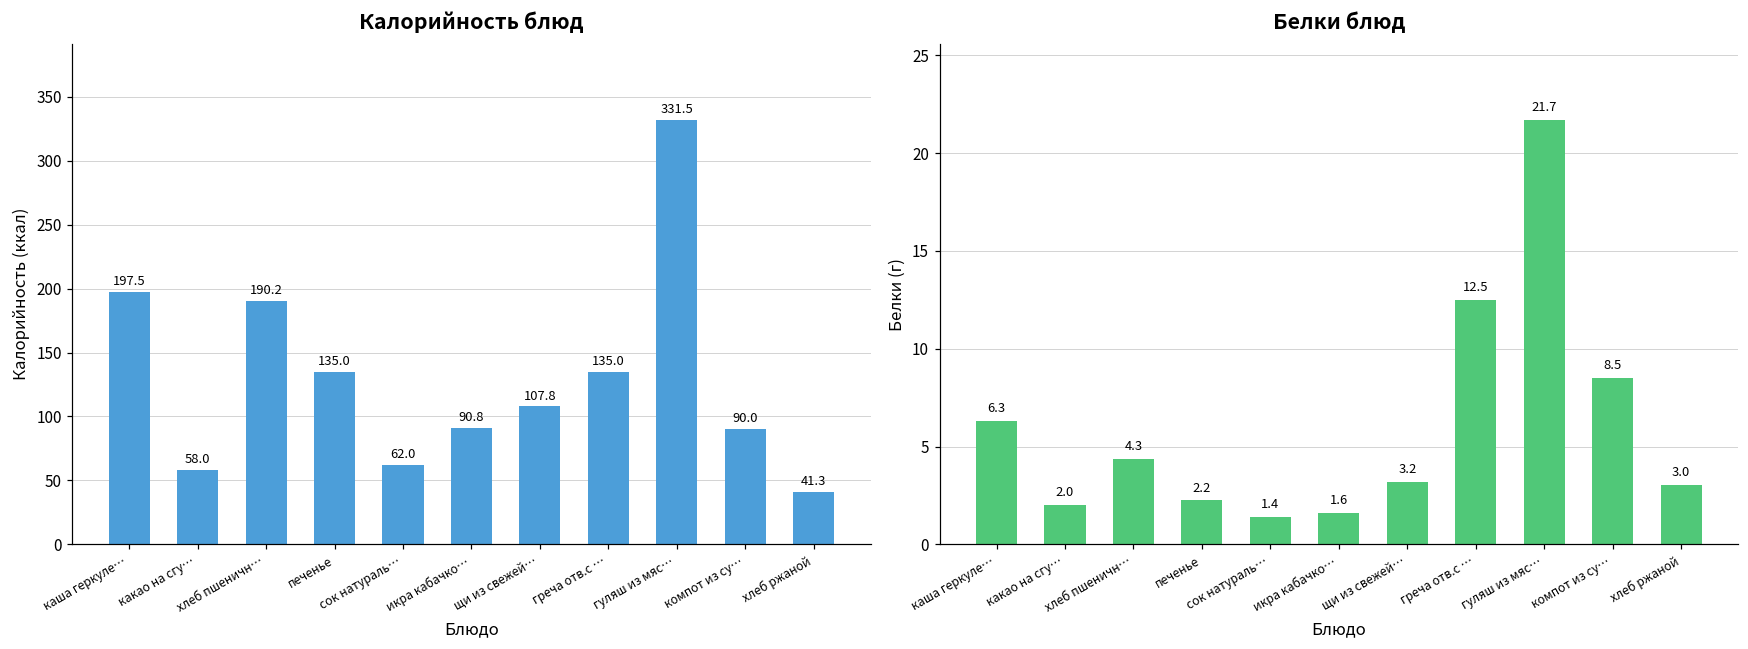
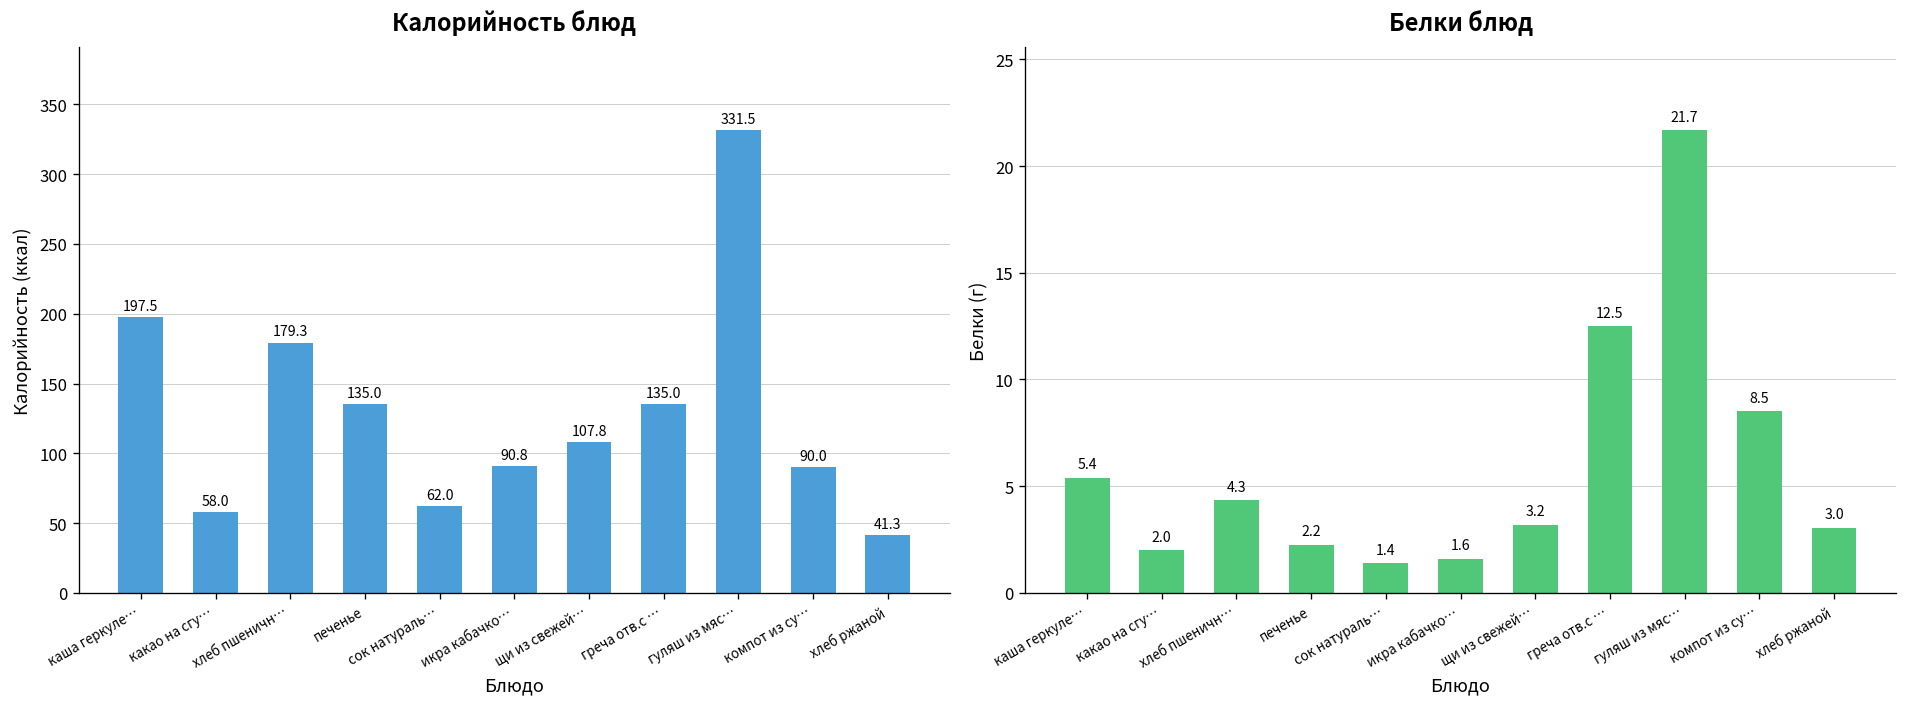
  {
    "Калорийность блюд": {
      "каша геркуле…": 197.5,
      "какао на сгу…": 58.0,
-     "хлеб пшеничн…": 190.2,
+     "хлеб пшеничн…": 179.3,
      "печенье": 135.0,
      "сок натураль…": 62.0,
      "икра кабачко…": 90.8,
      "щи из свежей…": 107.8,
      "греча отв.с …": 135.0,
      "гуляш из мяс…": 331.5,
      "компот из су…": 90.0,
      "хлеб ржаной": 41.3
    },
    "Белки блюд": {
-     "каша геркуле…": 6.3,
+     "каша геркуле…": 5.4,
      "какао на сгу…": 2.0,
      "хлеб пшеничн…": 4.3,
      "печенье": 2.2,
      "сок натураль…": 1.4,
      "икра кабачко…": 1.6,
      "щи из свежей…": 3.2,
      "греча отв.с …": 12.5,
      "гуляш из мяс…": 21.7,
      "компот из су…": 8.5,
      "хлеб ржаной": 3.0
    }
  }
